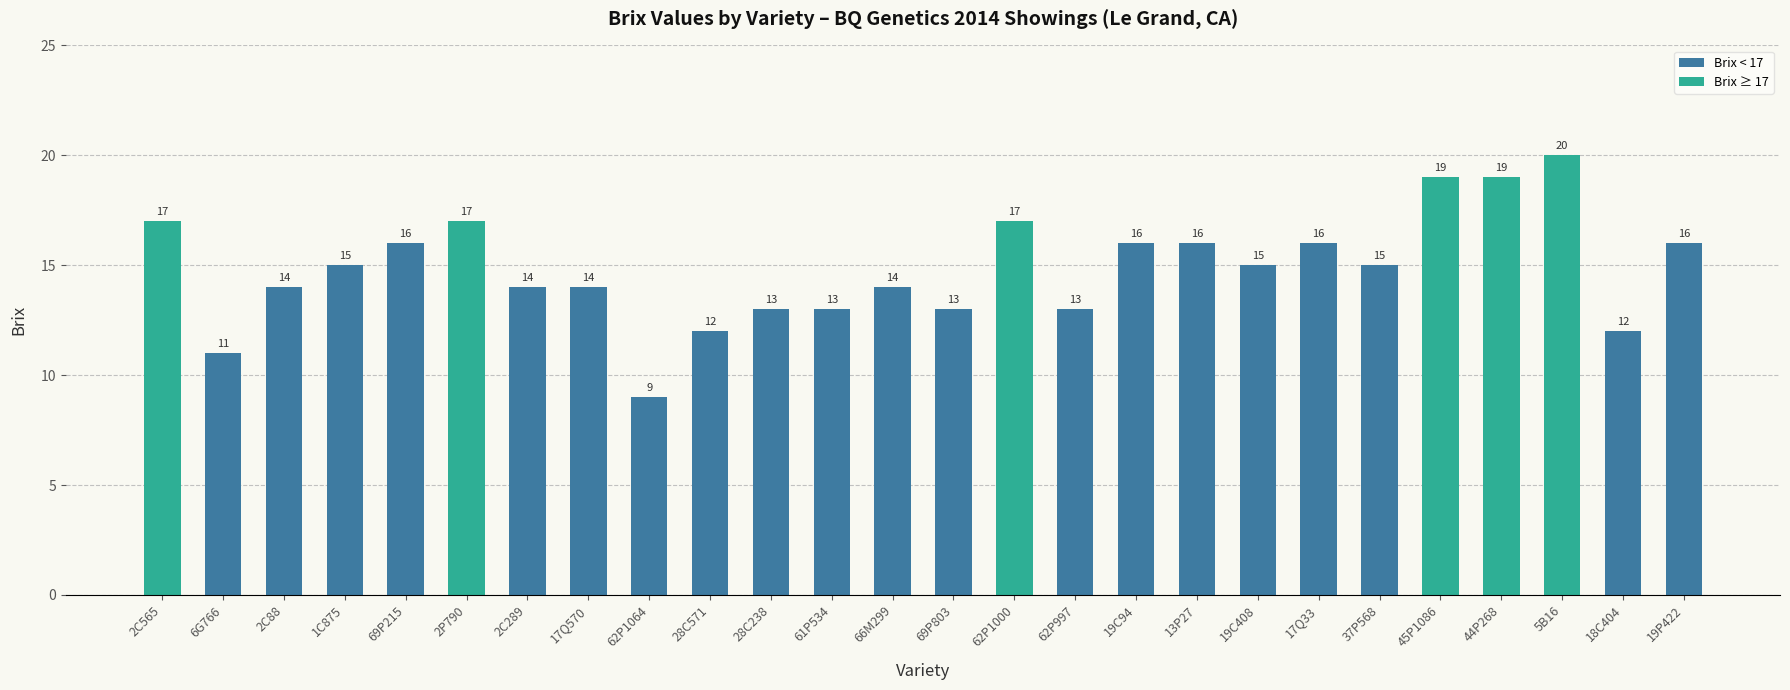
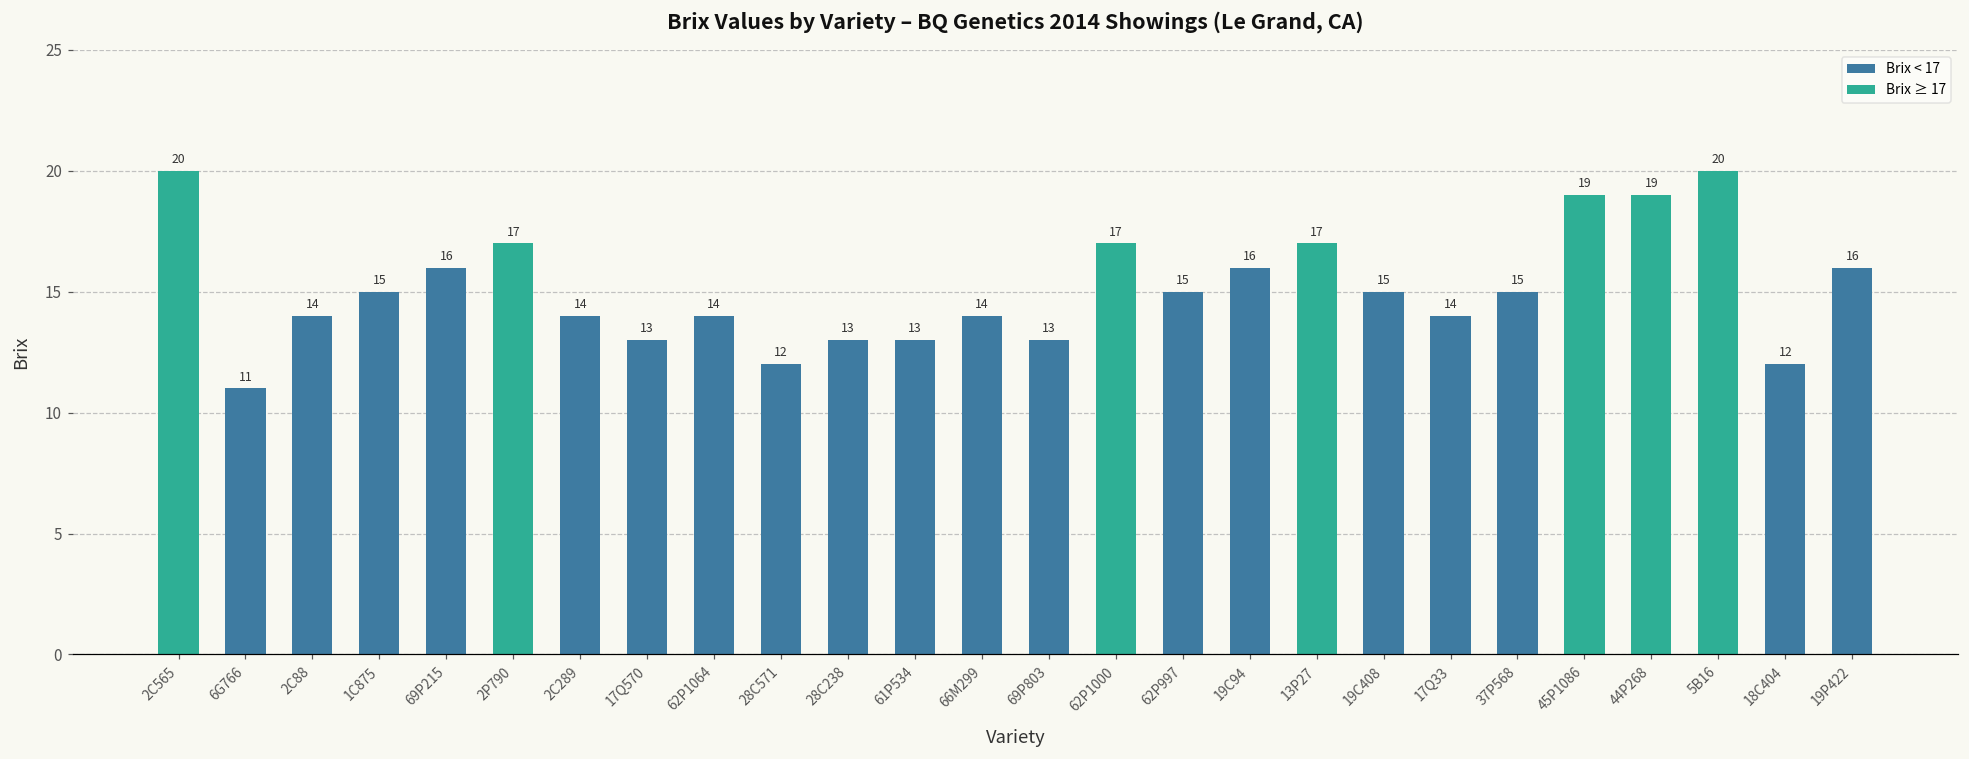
  {
-   "2C565": 17,
+   "2C565": 20,
    "6G766": 11,
    "2C88": 14,
    "1C875": 15,
    "69P215": 16,
    "2P790": 17,
    "2C289": 14,
-   "17Q570": 14,
-   "62P1064": 9,
+   "17Q570": 13,
+   "62P1064": 14,
    "28C571": 12,
    "28C238": 13,
    "61P534": 13,
    "66M299": 14,
    "69P803": 13,
    "62P1000": 17,
-   "62P997": 13,
+   "62P997": 15,
    "19C94": 16,
-   "13P27": 16,
+   "13P27": 17,
    "19C408": 15,
-   "17Q33": 16,
+   "17Q33": 14,
    "37P568": 15,
    "45P1086": 19,
    "44P268": 19,
    "5B16": 20,
    "18C404": 12,
    "19P422": 16
  }
